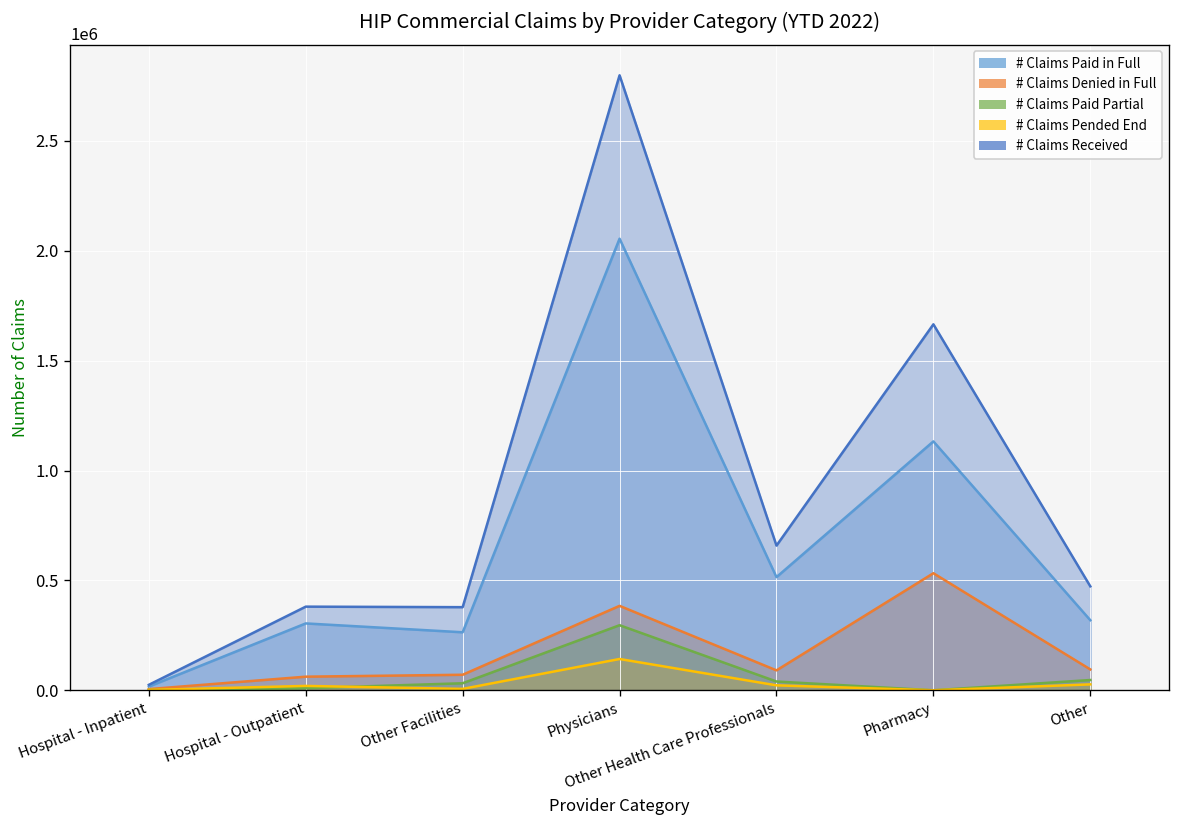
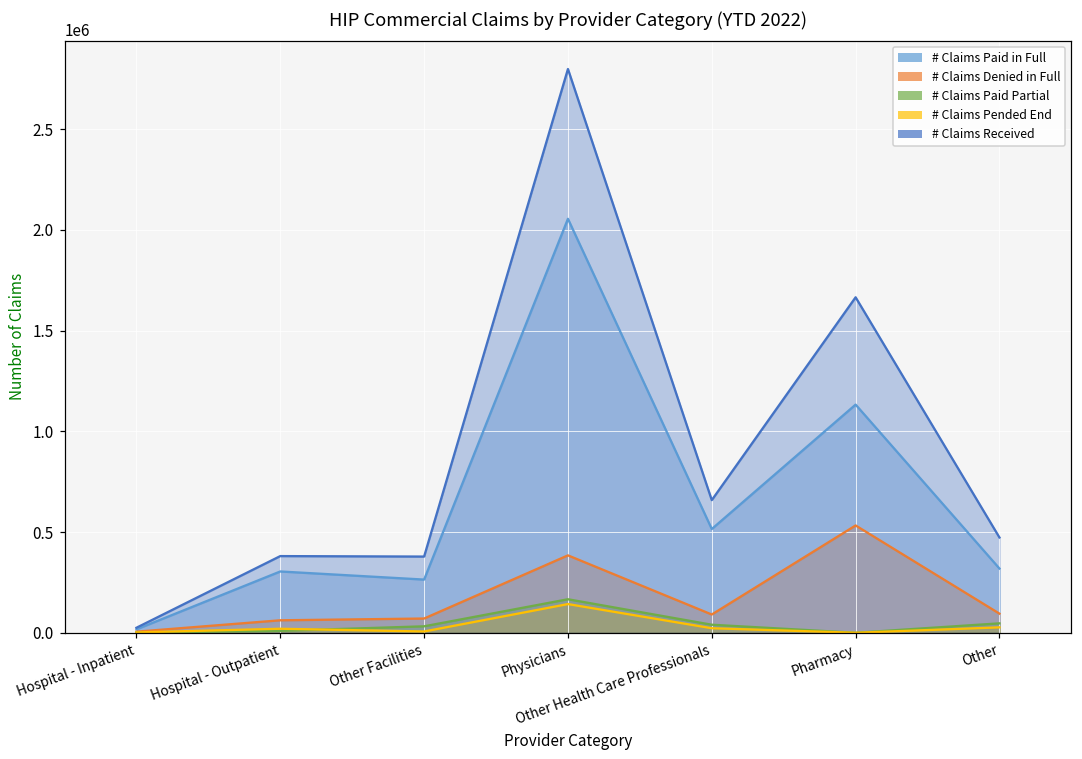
  {
    "# Claims Paid Partial": {
      "Other Facilities": 30000,
-     "Physicians": 300000,
+     "Physicians": 170000,
      "Other Health Care Professionals": 40000,
      "Other": 50000
    }
  }
